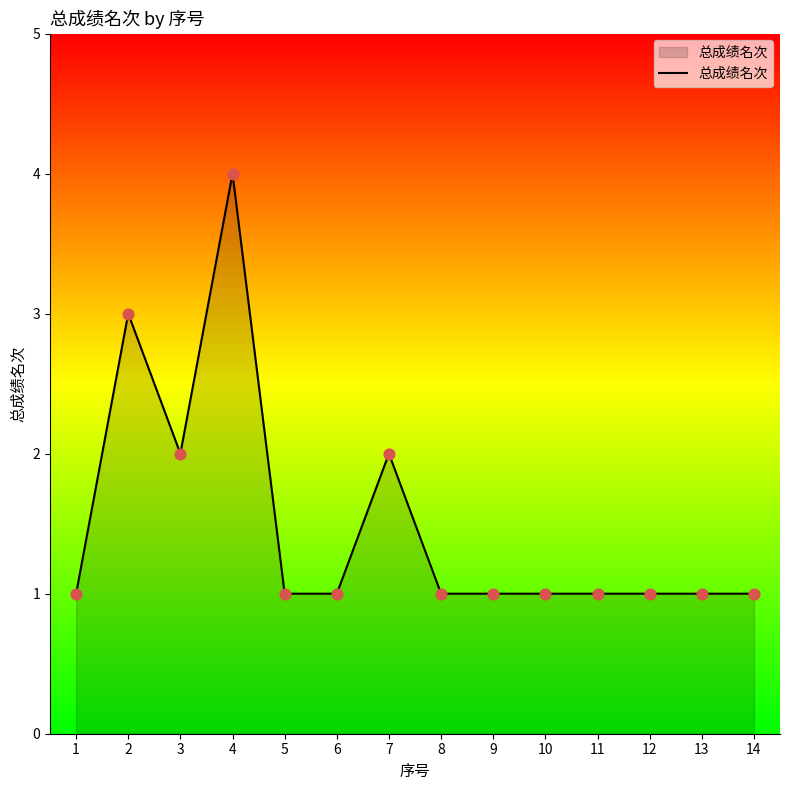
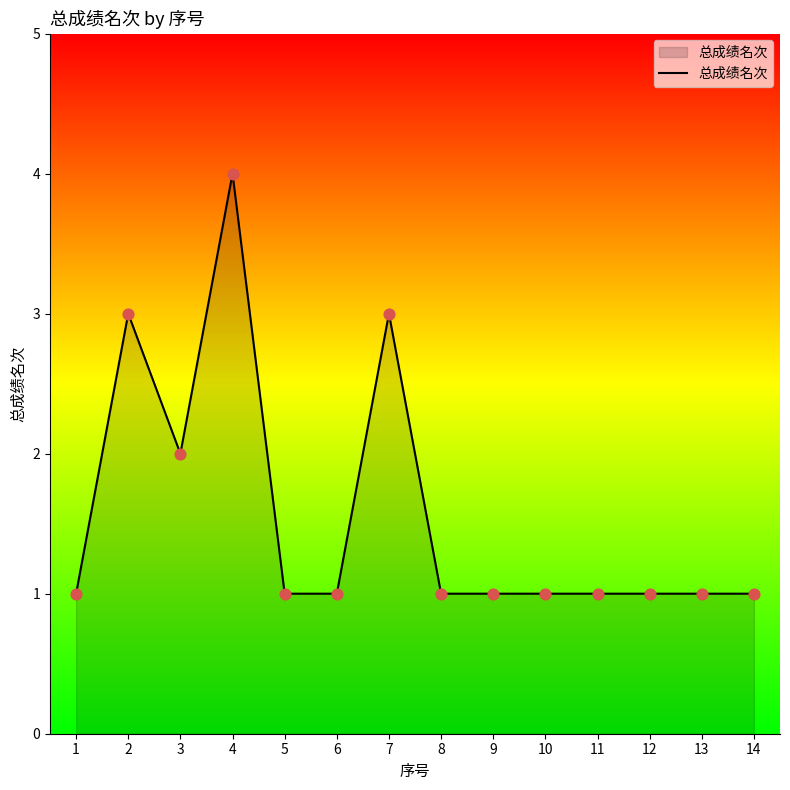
  {
    "1": 1,
    "2": 3,
    "3": 2,
    "4": 4,
    "5": 1,
    "6": 1,
-   "7": 2,
+   "7": 3,
    "8": 1,
    "9": 1,
    "10": 1,
    "11": 1,
    "12": 1,
    "13": 1,
    "14": 1
  }
